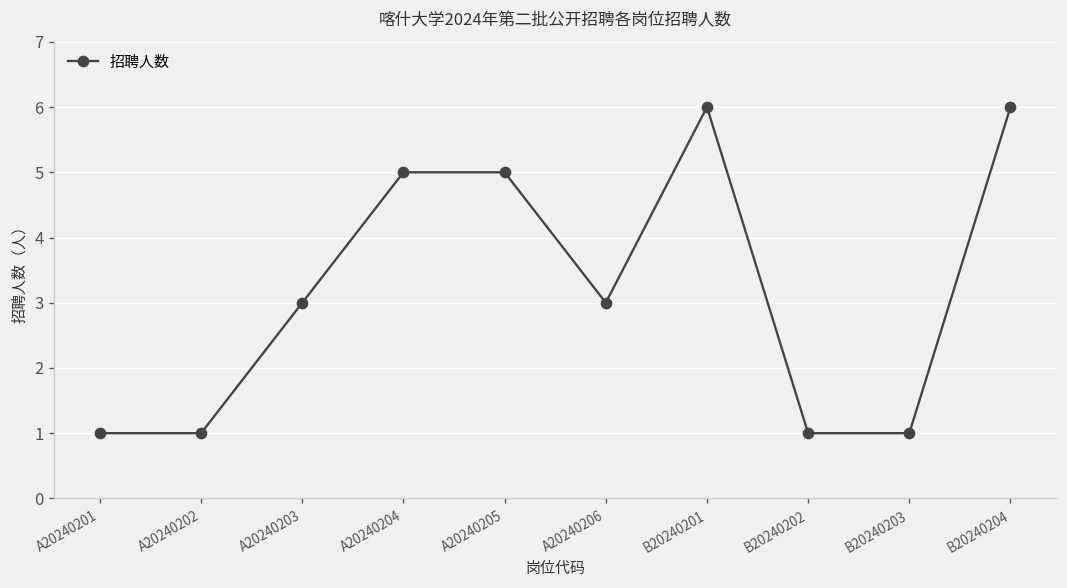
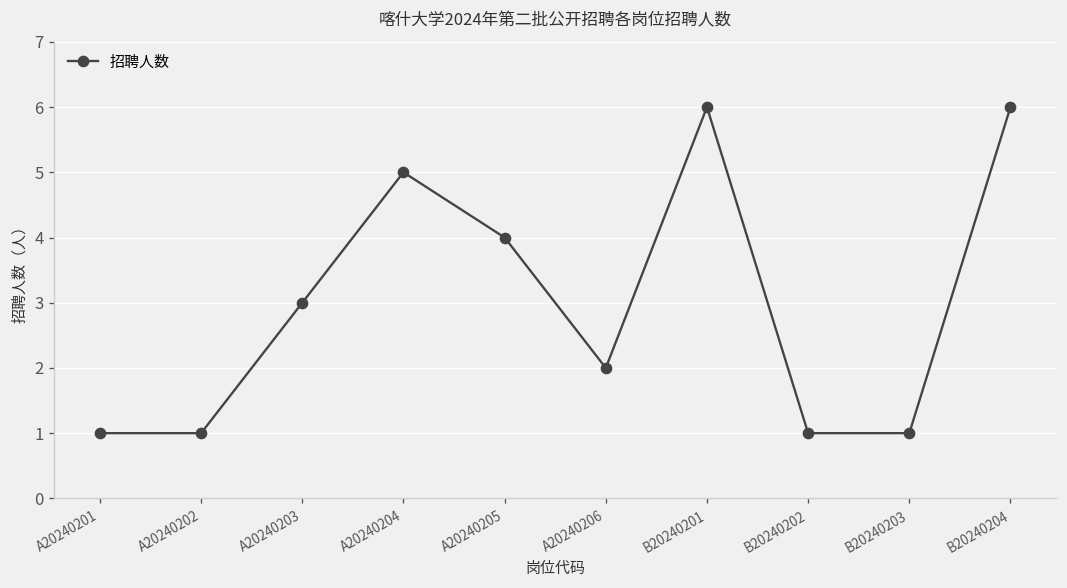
  {
    "A20240201": 1,
    "A20240202": 1,
    "A20240203": 3,
    "A20240204": 5,
-   "A20240205": 5,
-   "A20240206": 3,
+   "A20240205": 4,
+   "A20240206": 2,
    "B20240201": 6,
    "B20240202": 1,
    "B20240203": 1,
    "B20240204": 6
  }
